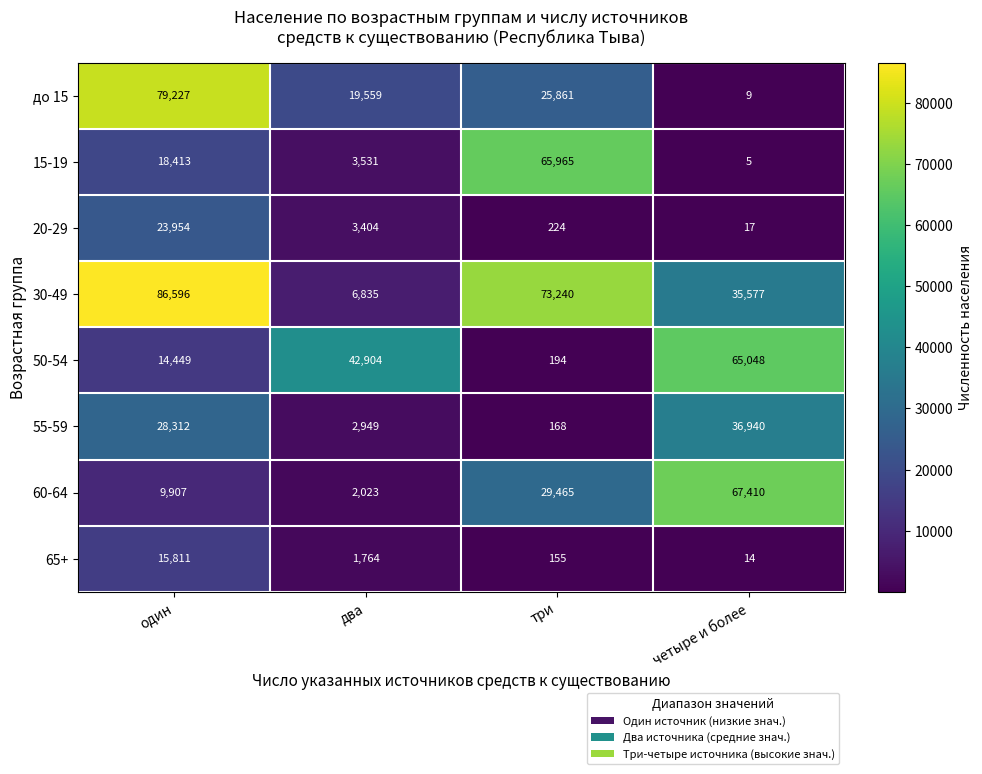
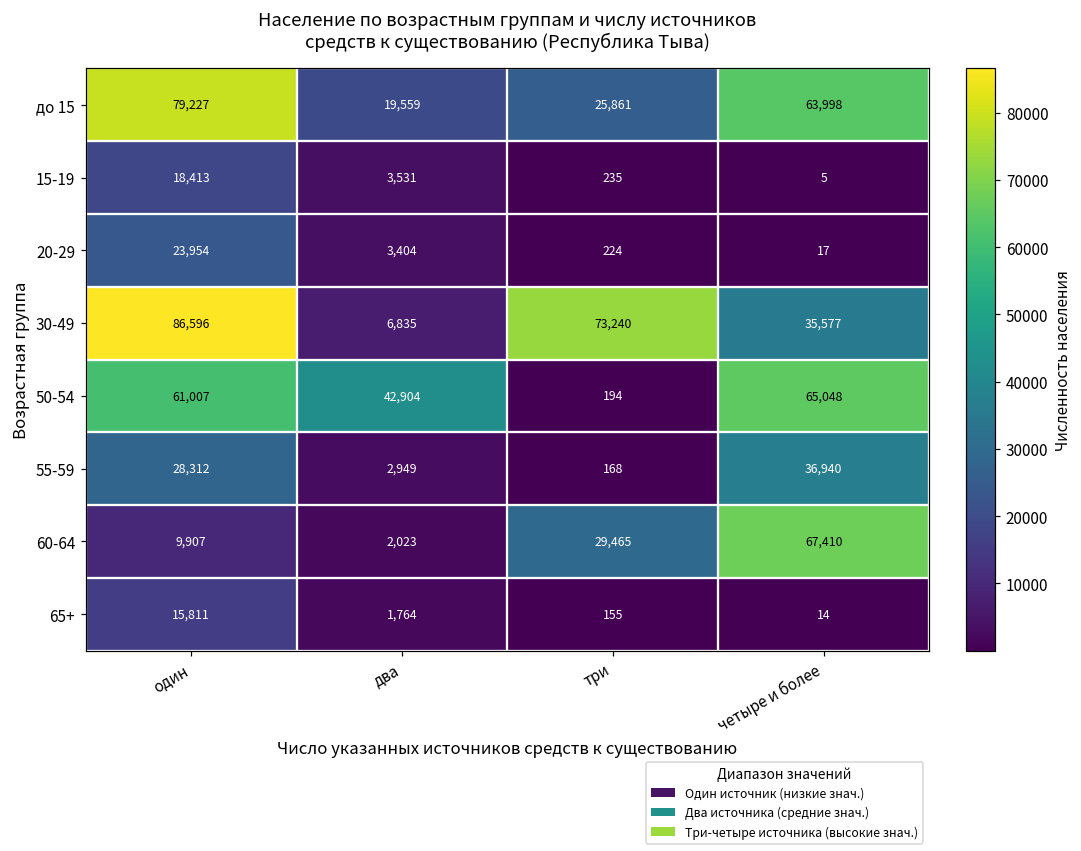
  {
    "до 15": {
      "один": "79,227",
      "два": "19,559",
      "три": "25,861",
-     "четыре и более": "9"
+     "четыре и более": "63,998"
    },
    "15-19": {
      "один": "18,413",
      "два": "3,531",
-     "три": "65,965",
+     "три": "235",
      "четыре и более": "5"
    },
    "20-29": {
      "один": "23,954",
      "два": "3,404",
      "три": "224",
      "четыре и более": "17"
    },
    "30-49": {
      "один": "86,596",
      "два": "6,835",
      "три": "73,240",
      "четыре и более": "35,577"
    },
    "50-54": {
-     "один": "14,449",
+     "один": "61,007",
      "два": "42,904",
      "три": "194",
      "четыре и более": "65,048"
    },
    "55-59": {
      "один": "28,312",
      "два": "2,949",
      "три": "168",
      "четыре и более": "36,940"
    },
    "60-64": {
      "один": "9,907",
      "два": "2,023",
      "три": "29,465",
      "четыре и более": "67,410"
    },
    "65+": {
      "один": "15,811",
      "два": "1,764",
      "три": "155",
      "четыре и более": "14"
    }
  }
